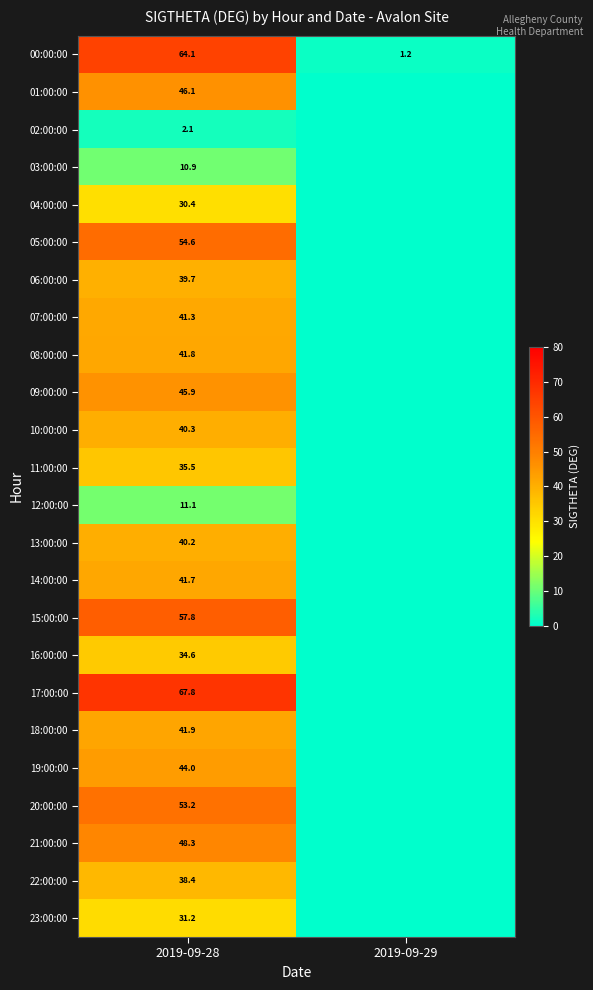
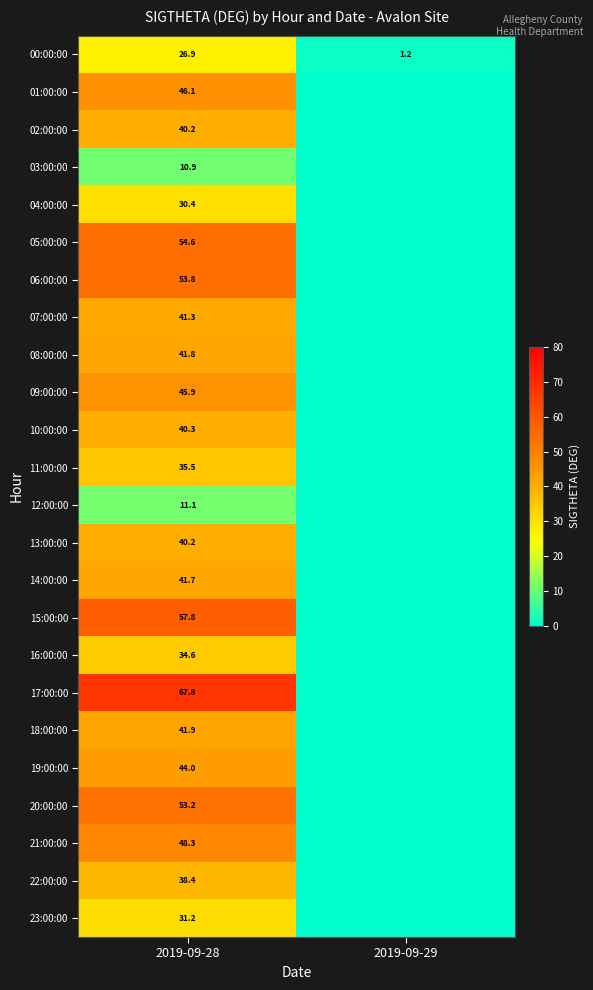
  {
    "00:00:00": {
-     "2019-09-28": 64.1,
+     "2019-09-28": 26.9,
      "2019-09-29": 1.2
    },
    "01:00:00": {
      "2019-09-28": 46.1
    },
    "02:00:00": {
-     "2019-09-28": 2.1
+     "2019-09-28": 40.2
    },
    "03:00:00": {
      "2019-09-28": 10.9
    },
    "04:00:00": {
      "2019-09-28": 30.4
    },
    "05:00:00": {
      "2019-09-28": 54.6
    },
    "06:00:00": {
-     "2019-09-28": 39.7
+     "2019-09-28": 53.8
    },
    "07:00:00": {
      "2019-09-28": 41.3
    },
    "08:00:00": {
      "2019-09-28": 41.8
    },
    "09:00:00": {
      "2019-09-28": 45.9
    },
    "10:00:00": {
      "2019-09-28": 40.3
    },
    "11:00:00": {
      "2019-09-28": 35.5
    },
    "12:00:00": {
      "2019-09-28": 11.1
    },
    "13:00:00": {
      "2019-09-28": 40.2
    },
    "14:00:00": {
      "2019-09-28": 41.7
    },
    "15:00:00": {
      "2019-09-28": 57.8
    },
    "16:00:00": {
      "2019-09-28": 34.6
    },
    "17:00:00": {
      "2019-09-28": 67.8
    },
    "18:00:00": {
      "2019-09-28": 41.9
    },
    "19:00:00": {
      "2019-09-28": 44.0
    },
    "20:00:00": {
      "2019-09-28": 53.2
    },
    "21:00:00": {
      "2019-09-28": 48.3
    },
    "22:00:00": {
      "2019-09-28": 38.4
    },
    "23:00:00": {
      "2019-09-28": 31.2
    }
  }
